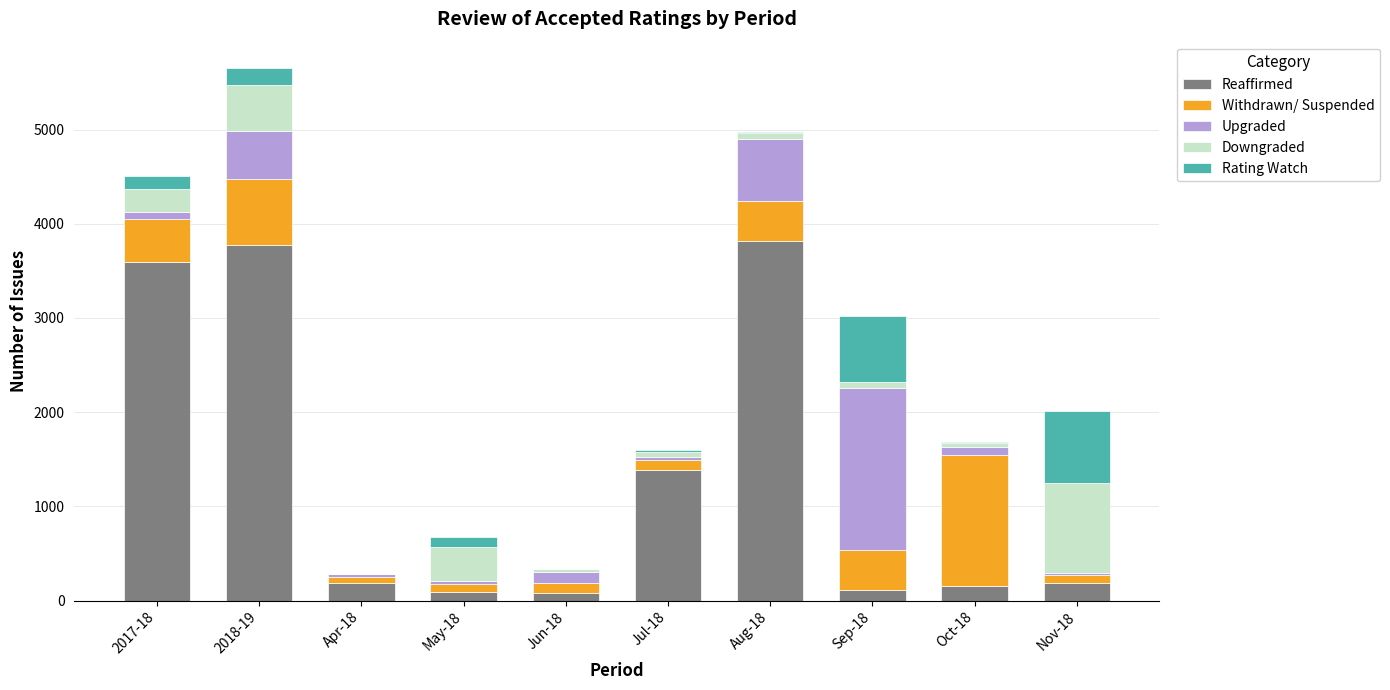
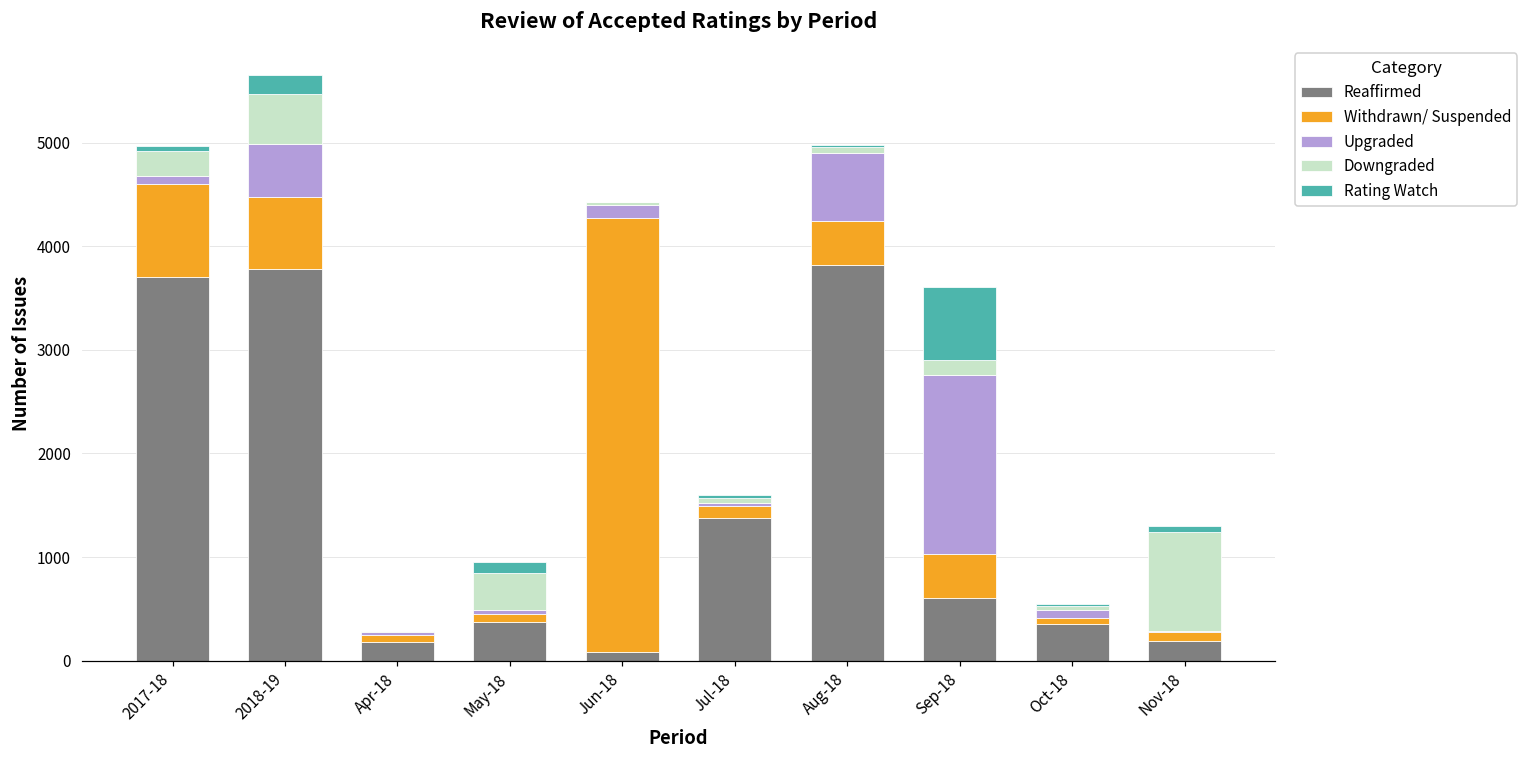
  {
    "Reaffirmed": {
-     "2017-18": 3600,
+     "2017-18": 3700,
      "2018-19": 3800,
      "Apr-18": 200,
-     "May-18": 100,
+     "May-18": 400,
      "Jun-18": 100,
      "Jul-18": 1400,
      "Aug-18": 3800,
-     "Sep-18": 100,
-     "Oct-18": 200,
+     "Sep-18": 600,
+     "Oct-18": 400,
      "Nov-18": 200
    },
    "Withdrawn/ Suspended": {
-     "2017-18": 500,
+     "2017-18": 900,
      "2018-19": 700,
      "Apr-18": 100,
      "May-18": 100,
-     "Jun-18": 100,
+     "Jun-18": 4200,
      "Jul-18": 100,
      "Aug-18": 400,
      "Sep-18": 400,
-     "Oct-18": 1400,
+     "Oct-18": 100,
      "Nov-18": 100
    },
    "Upgraded": {
      "2017-18": 100,
      "2018-19": 500,
      "Apr-18": 0,
      "May-18": 0,
      "Jun-18": 100,
      "Aug-18": 700,
      "Sep-18": 1700,
      "Oct-18": 100
    },
    "Downgraded": {
      "2017-18": 200,
      "2018-19": 500,
      "May-18": 400,
      "Jun-18": 0,
      "Jul-18": 100,
      "Aug-18": 100,
-     "Sep-18": 60,
+     "Sep-18": 150,
      "Oct-18": 0,
      "Nov-18": 1000
    },
    "Rating Watch": {
-     "2017-18": 100,
+     "2017-18": 0,
      "2018-19": 200,
      "May-18": 100,
      "Sep-18": 700,
-     "Nov-18": 800
+     "Nov-18": 100
    }
  }
